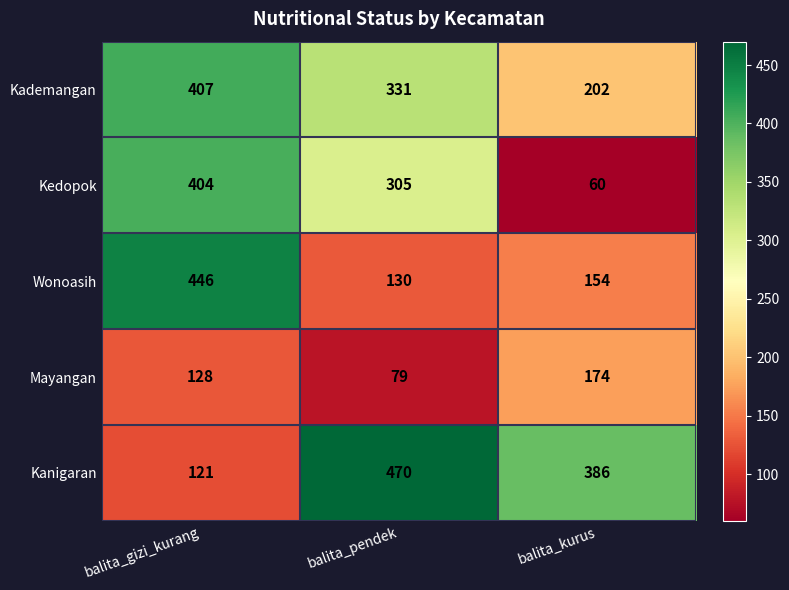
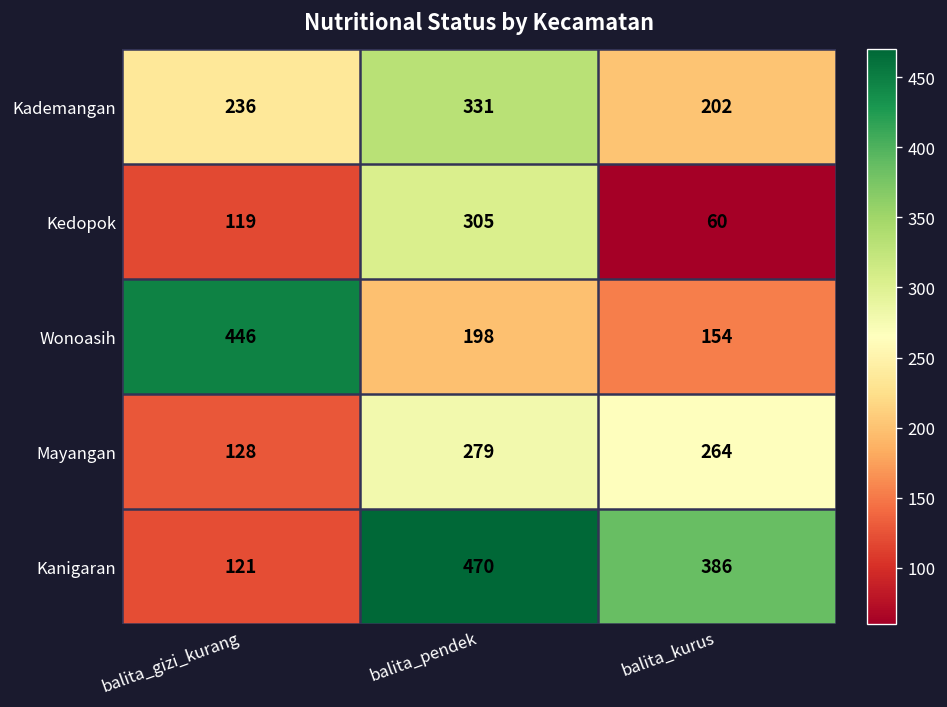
  {
    "Kademangan": {
-     "balita_gizi_kurang": 407,
+     "balita_gizi_kurang": 236,
      "balita_pendek": 331,
      "balita_kurus": 202
    },
    "Kedopok": {
-     "balita_gizi_kurang": 404,
+     "balita_gizi_kurang": 119,
      "balita_pendek": 305,
      "balita_kurus": 60
    },
    "Wonoasih": {
      "balita_gizi_kurang": 446,
-     "balita_pendek": 130,
+     "balita_pendek": 198,
      "balita_kurus": 154
    },
    "Mayangan": {
      "balita_gizi_kurang": 128,
-     "balita_pendek": 79,
-     "balita_kurus": 174
+     "balita_pendek": 279,
+     "balita_kurus": 264
    },
    "Kanigaran": {
      "balita_gizi_kurang": 121,
      "balita_pendek": 470,
      "balita_kurus": 386
    }
  }
